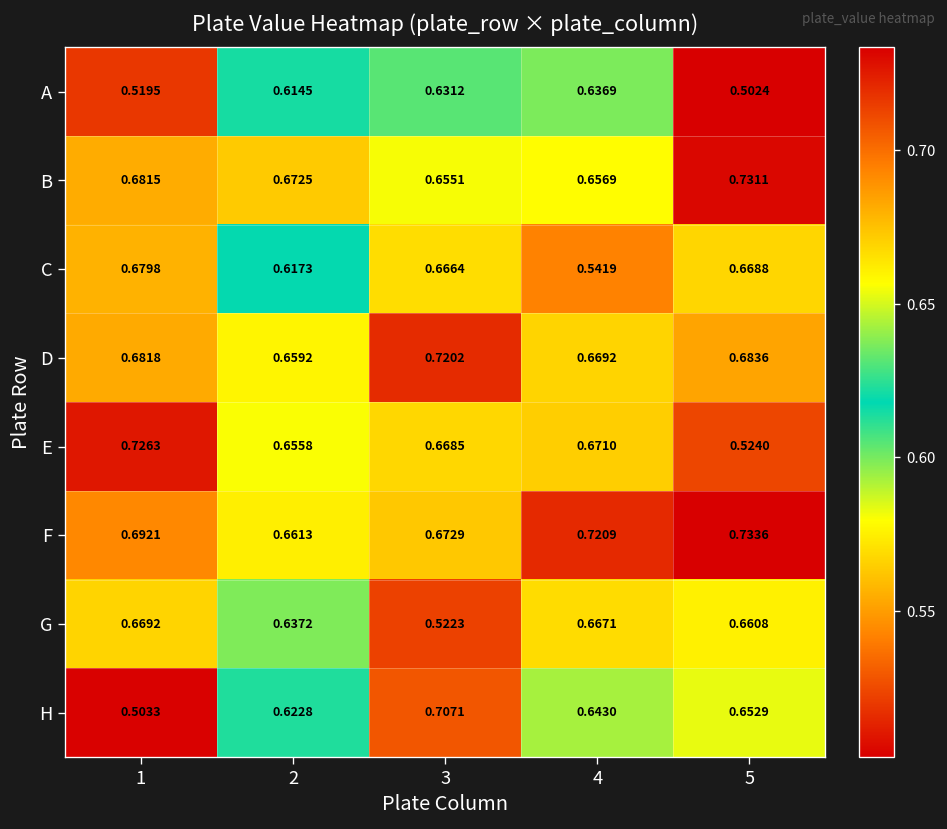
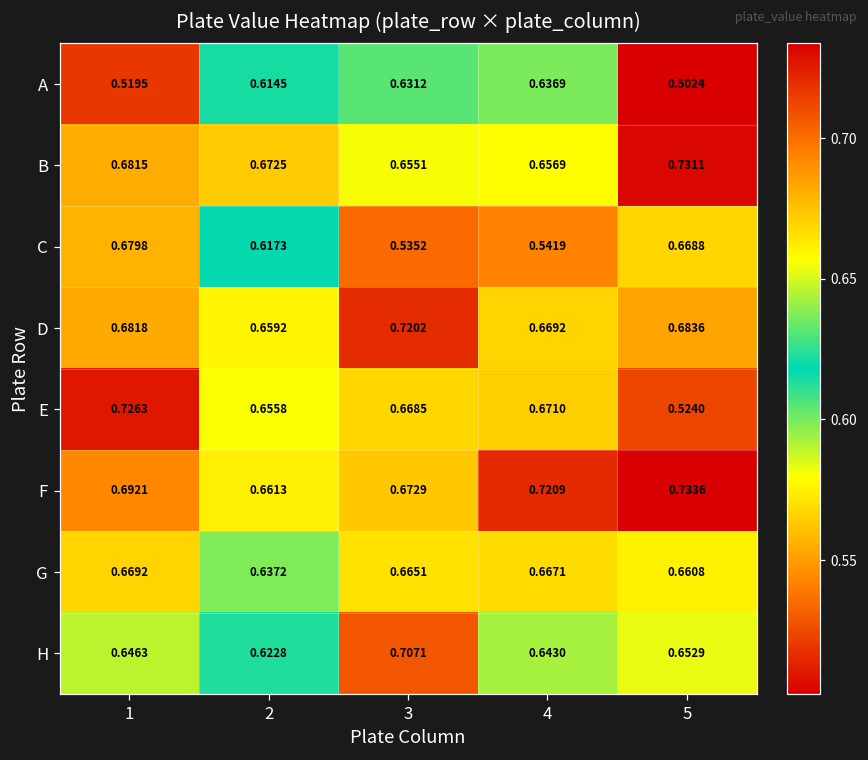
  {
    "A": {
      "1": 0.5195,
      "2": 0.6145,
      "3": 0.6312,
      "4": 0.6369,
      "5": 0.5024
    },
    "B": {
      "1": 0.6815,
      "2": 0.6725,
      "3": 0.6551,
      "4": 0.6569,
      "5": 0.7311
    },
    "C": {
      "1": 0.6798,
      "2": 0.6173,
-     "3": 0.6664,
+     "3": 0.5352,
      "4": 0.5419,
      "5": 0.6688
    },
    "D": {
      "1": 0.6818,
      "2": 0.6592,
      "3": 0.7202,
      "4": 0.6692,
      "5": 0.6836
    },
    "E": {
      "1": 0.7263,
      "2": 0.6558,
      "3": 0.6685,
      "4": 0.6710,
      "5": 0.5240
    },
    "F": {
      "1": 0.6921,
      "2": 0.6613,
      "3": 0.6729,
      "4": 0.7209,
      "5": 0.7336
    },
    "G": {
      "1": 0.6692,
      "2": 0.6372,
-     "3": 0.5223,
+     "3": 0.6651,
      "4": 0.6671,
      "5": 0.6608
    },
    "H": {
-     "1": 0.5033,
+     "1": 0.6463,
      "2": 0.6228,
      "3": 0.7071,
      "4": 0.6430,
      "5": 0.6529
    }
  }
